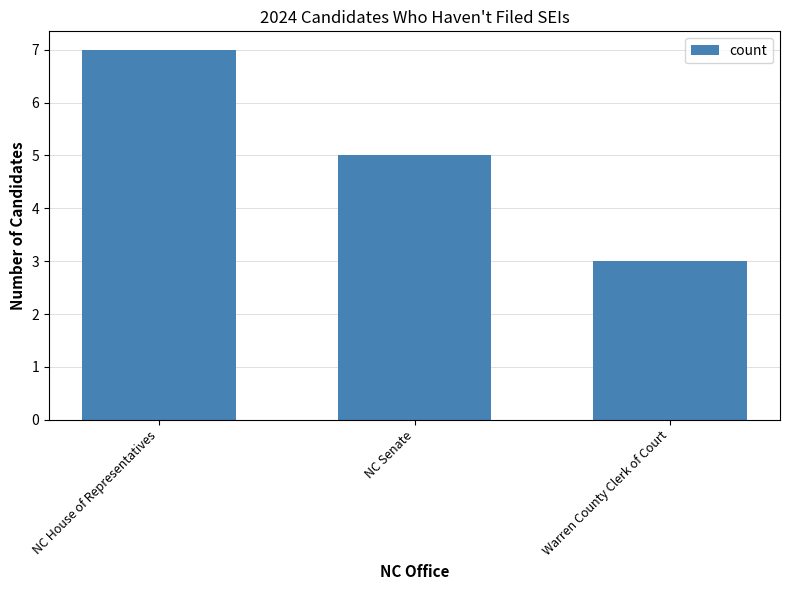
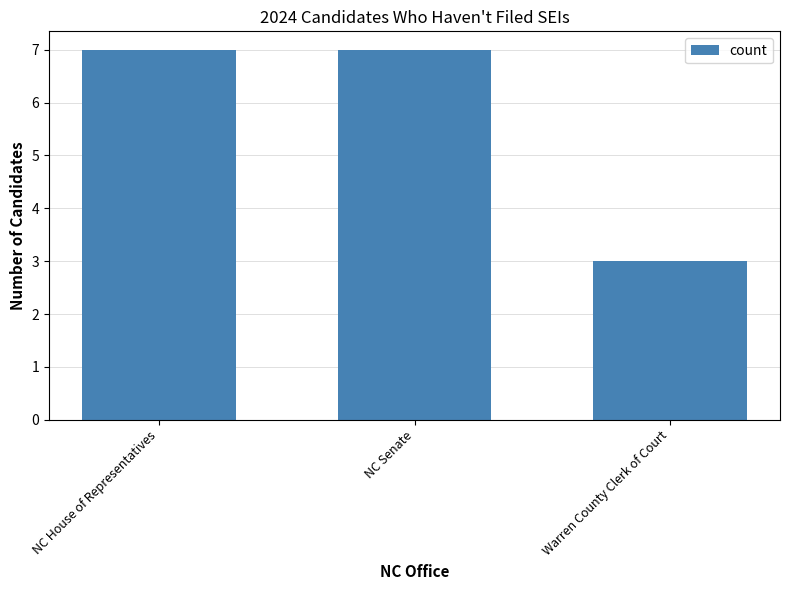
  {
    "NC House of Representatives": 7,
-   "NC Senate": 5,
+   "NC Senate": 7,
    "Warren County Clerk of Court": 3
  }
